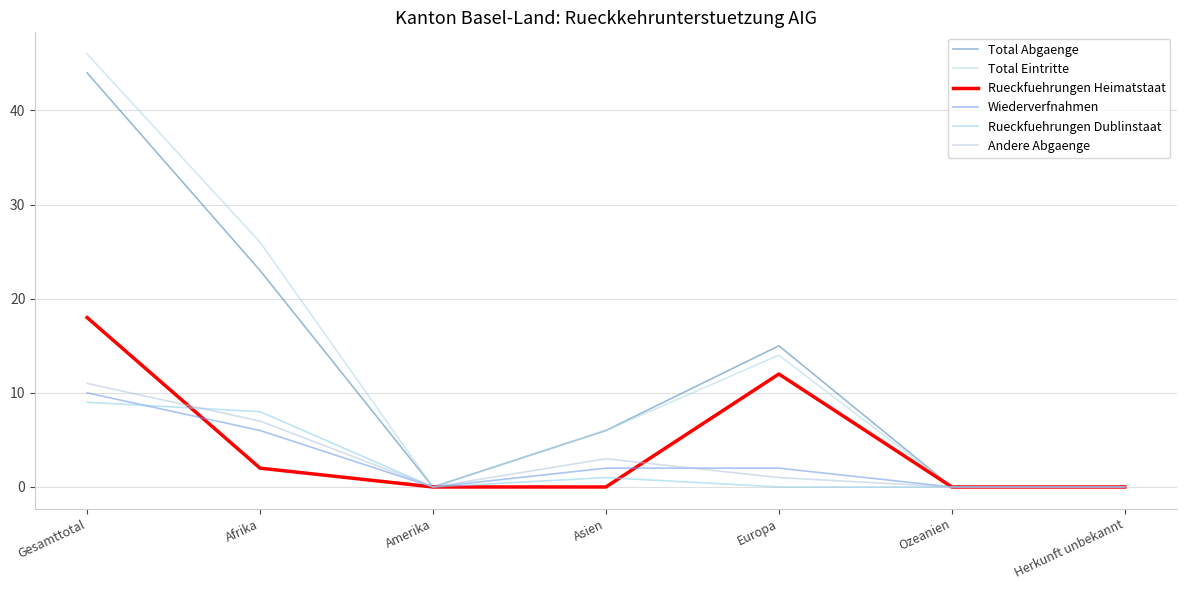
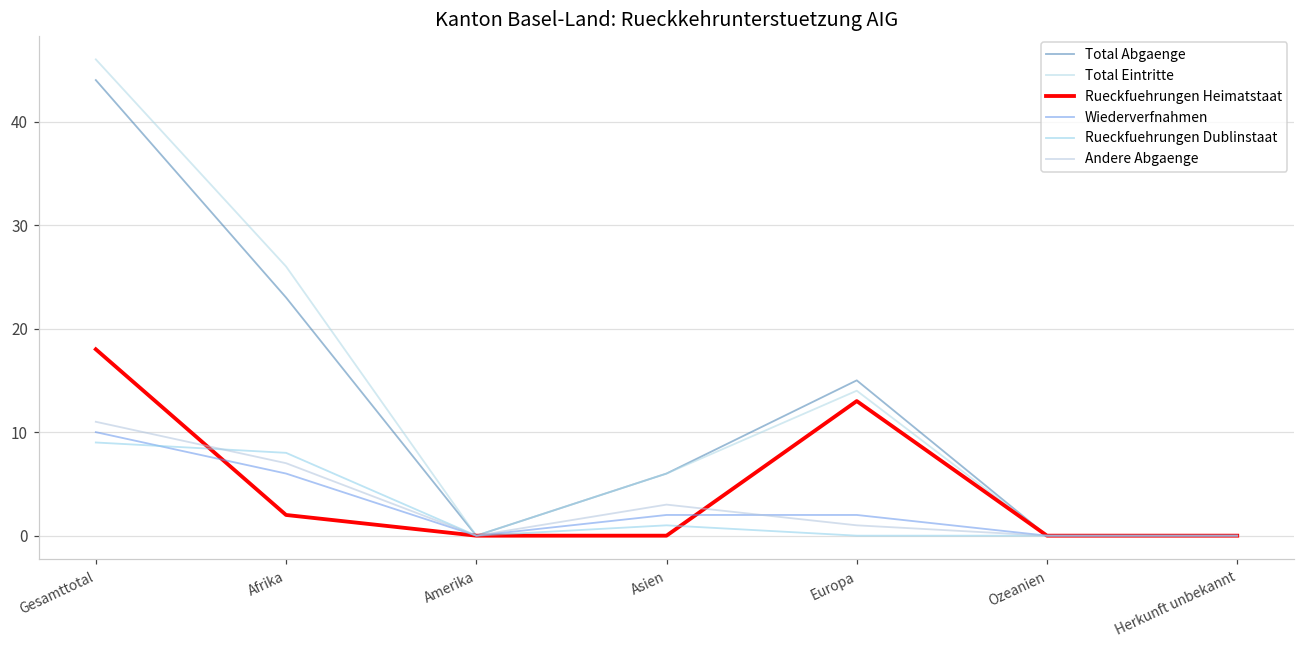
  {
    "Rueckfuehrungen Heimatstaat": {
      "Gesamttotal": 18,
      "Afrika": 2,
      "Asien": 0,
-     "Europa": 12
+     "Europa": 13
    }
  }
